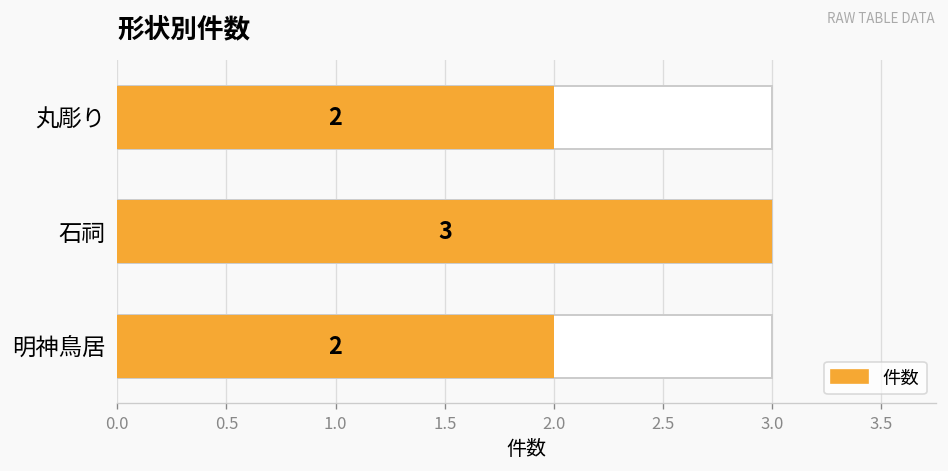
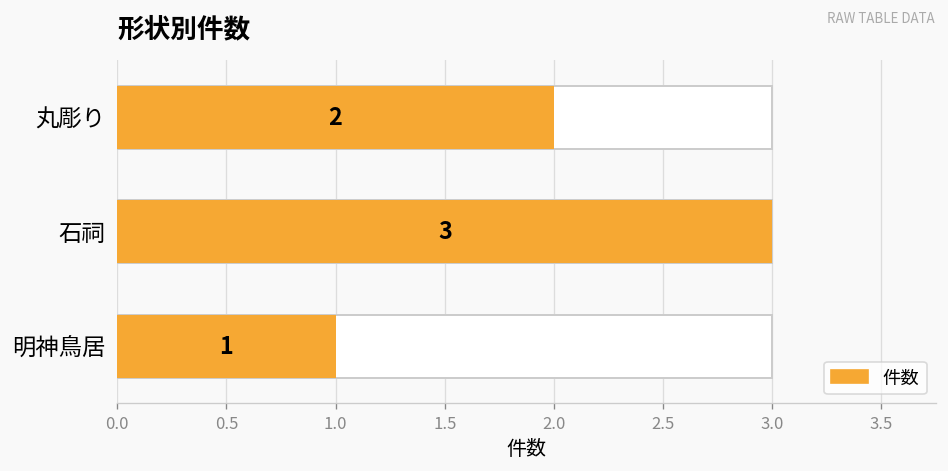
  {
    "件数": {
      "石祠": 3,
-     "明神鳥居": 2
+     "明神鳥居": 1
    }
  }
